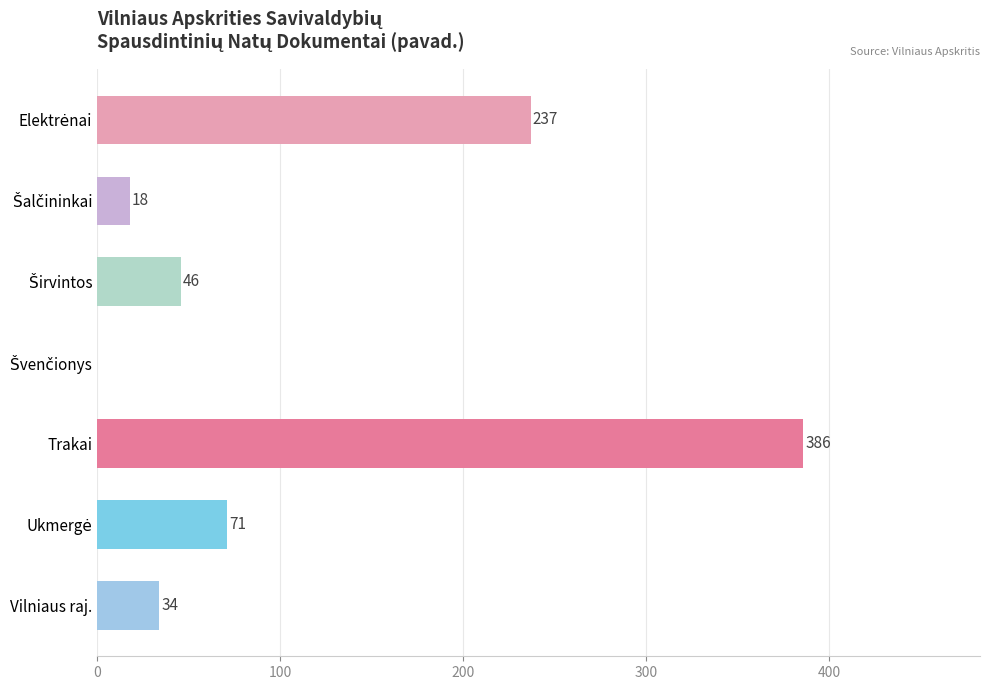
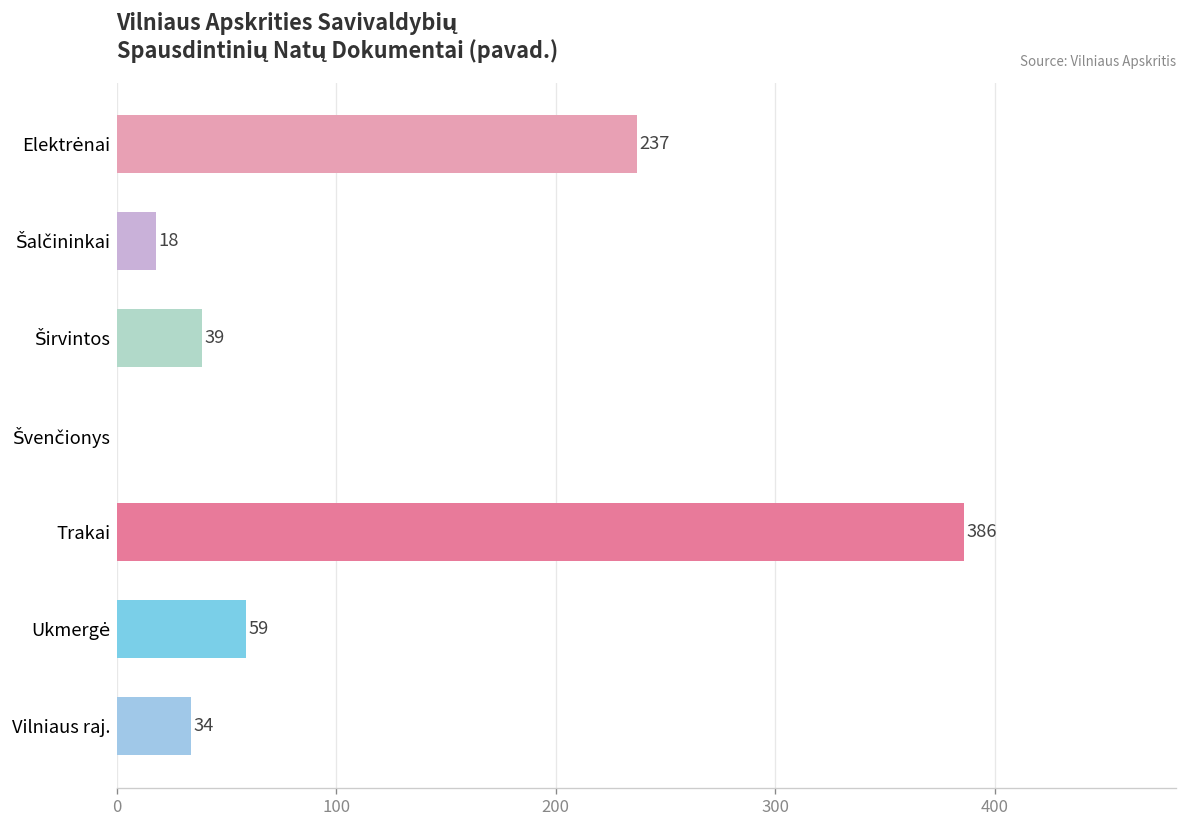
  {
    "Elektrėnai": 237,
    "Šalčininkai": 18,
-   "Širvintos": 46,
+   "Širvintos": 39,
    "Trakai": 386,
-   "Ukmergė": 71,
+   "Ukmergė": 59,
    "Vilniaus raj.": 34
  }
